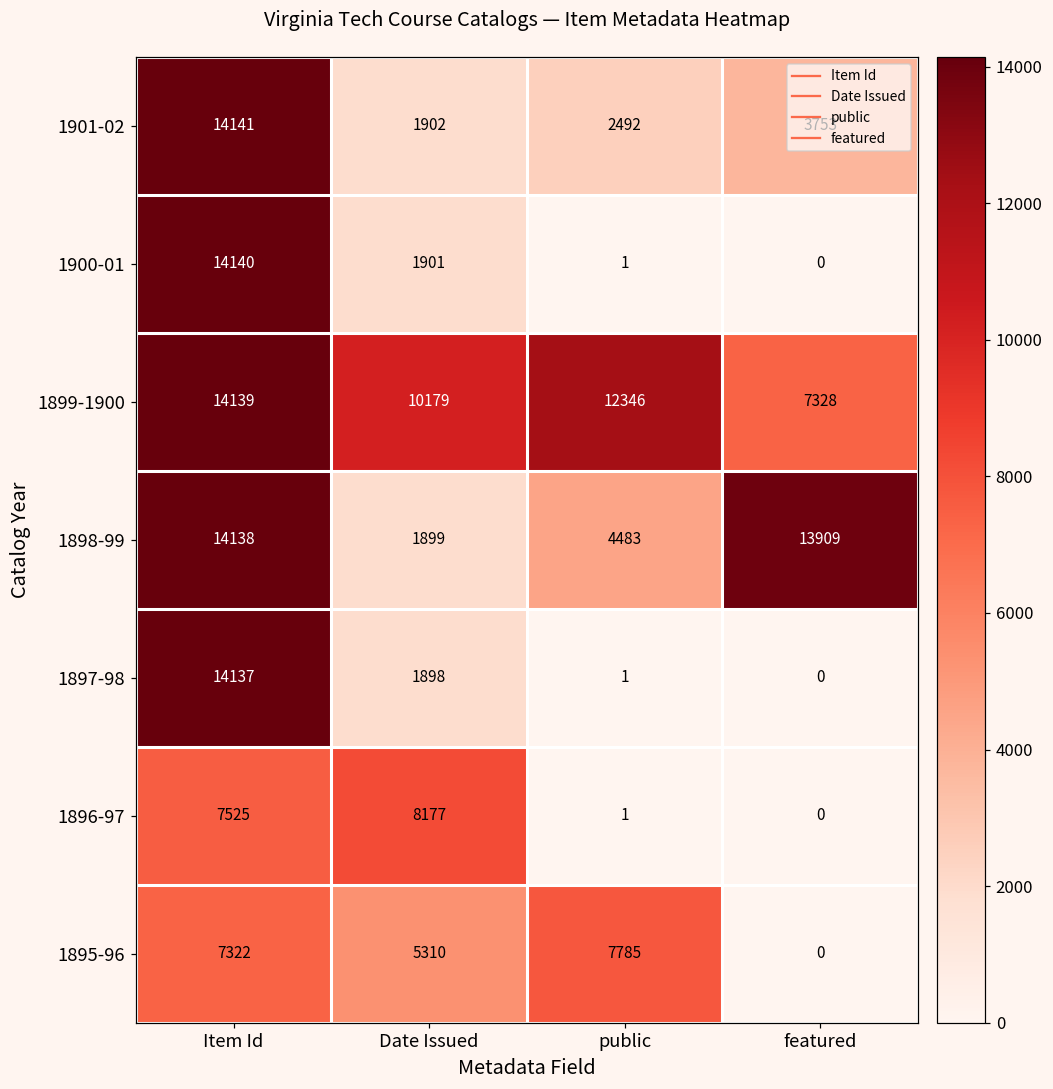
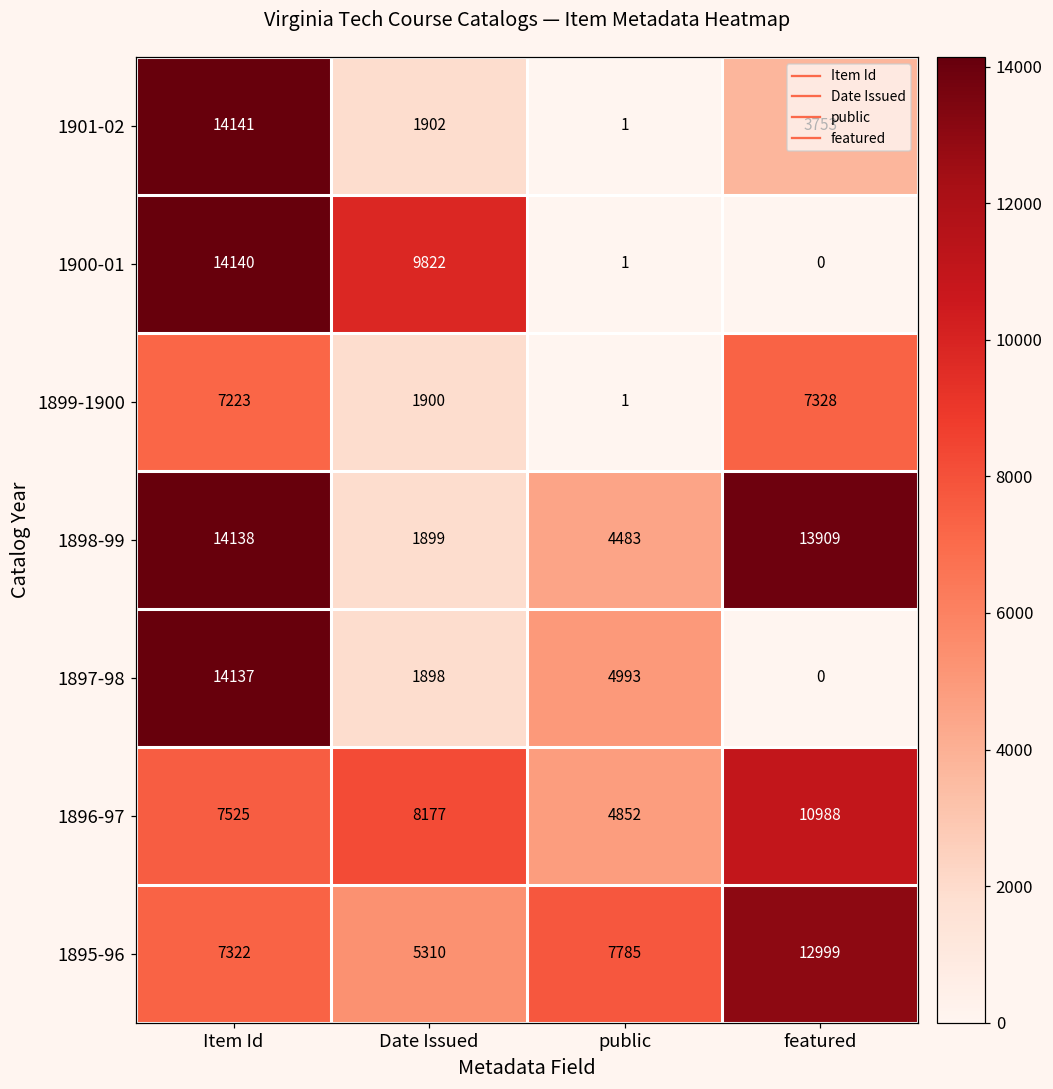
  {
    "1901-02": {
      "Item Id": 14141,
      "Date Issued": 1902,
-     "public": 2492
+     "public": 1
    },
    "1900-01": {
      "Item Id": 14140,
-     "Date Issued": 1901,
+     "Date Issued": 9822,
      "public": 1,
      "featured": 0
    },
    "1899-1900": {
-     "Item Id": 14139,
-     "Date Issued": 10179,
-     "public": 12346,
+     "Item Id": 7223,
+     "Date Issued": 1900,
+     "public": 1,
      "featured": 7328
    },
    "1898-99": {
      "Item Id": 14138,
      "Date Issued": 1899,
      "public": 4483,
      "featured": 13909
    },
    "1897-98": {
      "Item Id": 14137,
      "Date Issued": 1898,
-     "public": 1,
+     "public": 4993,
      "featured": 0
    },
    "1896-97": {
      "Item Id": 7525,
      "Date Issued": 8177,
-     "public": 1,
-     "featured": 0
+     "public": 4852,
+     "featured": 10988
    },
    "1895-96": {
      "Item Id": 7322,
      "Date Issued": 5310,
      "public": 7785,
-     "featured": 0
+     "featured": 12999
    }
  }
